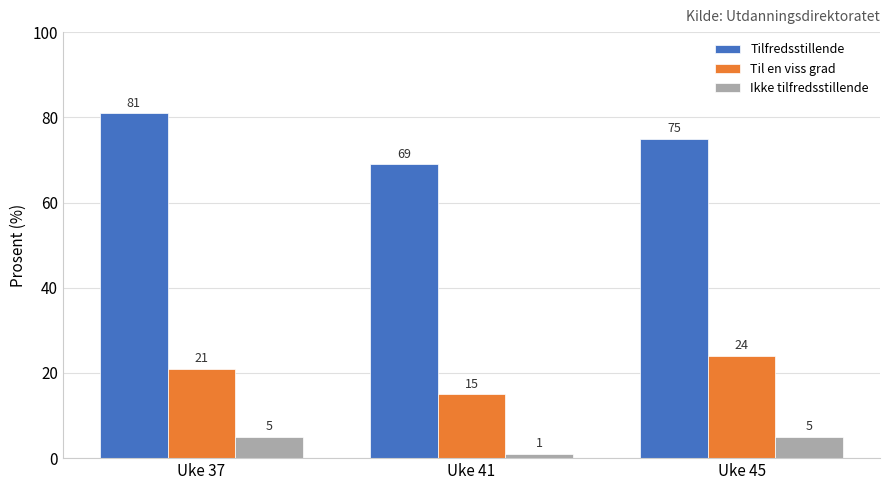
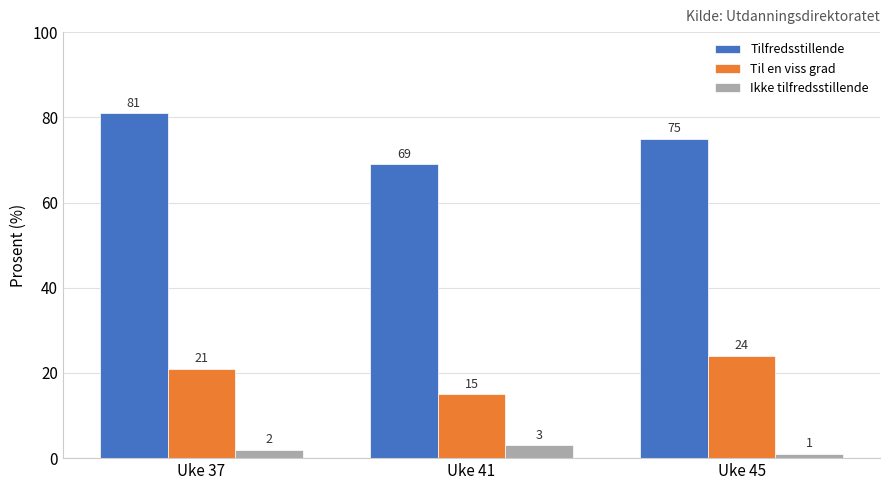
  {
    "Tilfredsstillende": {
      "Uke 37": 81,
      "Uke 41": 69,
      "Uke 45": 75
    },
    "Til en viss grad": {
      "Uke 37": 21,
      "Uke 41": 15,
      "Uke 45": 24
    },
    "Ikke tilfredsstillende": {
-     "Uke 37": 5,
-     "Uke 41": 1,
-     "Uke 45": 5
+     "Uke 37": 2,
+     "Uke 41": 3,
+     "Uke 45": 1
    }
  }
